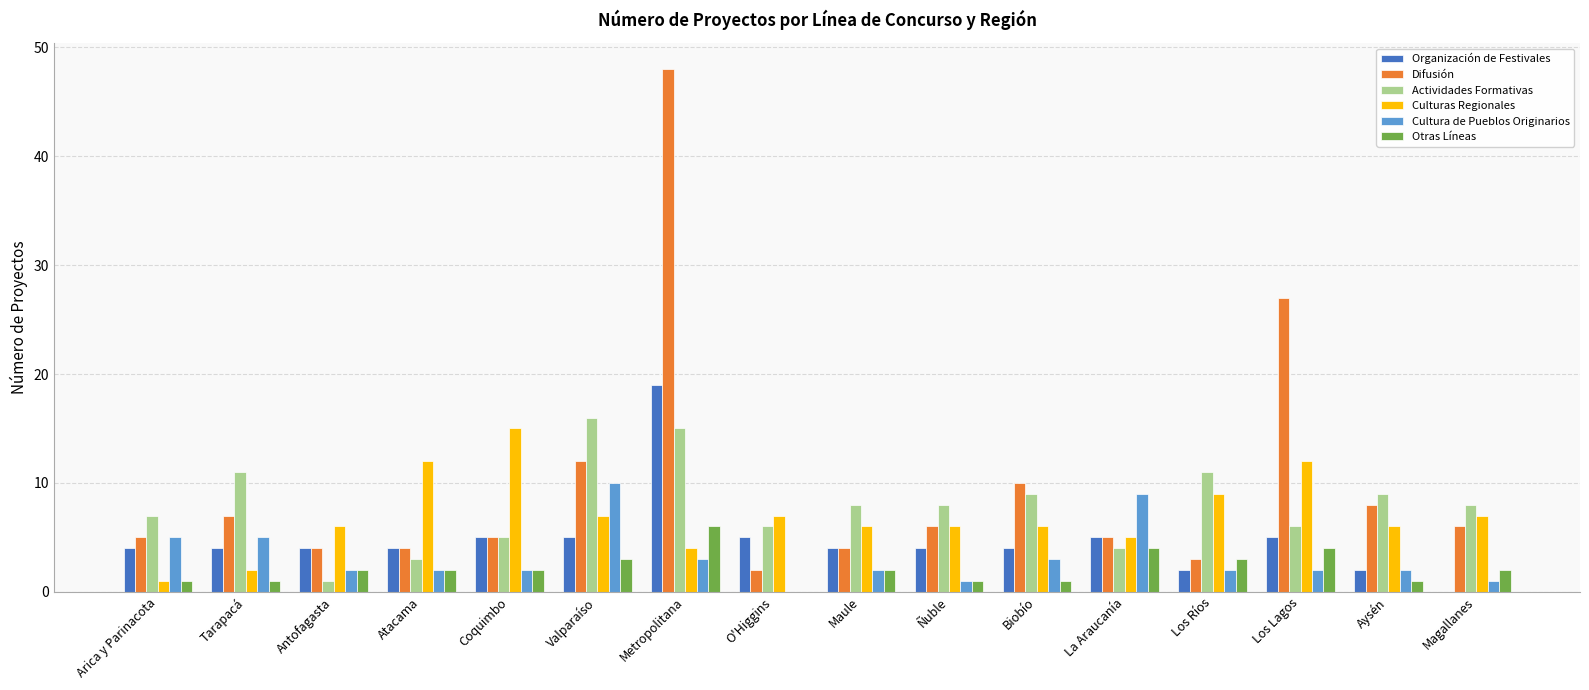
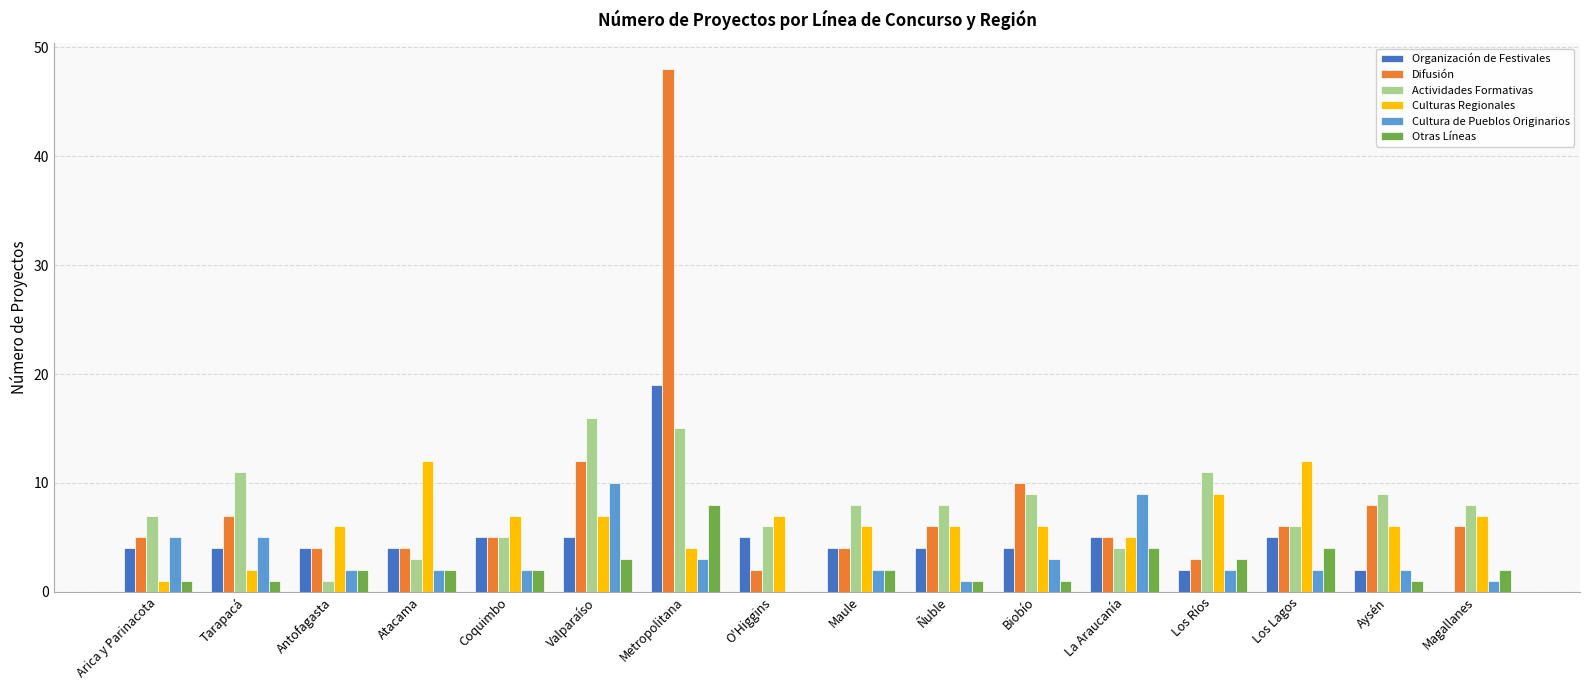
  {
    "Difusión": {
      "Arica y Parinacota": 5,
      "Tarapacá": 7,
      "Antofagasta": 4,
      "Atacama": 4,
      "Coquimbo": 5,
      "Valparaíso": 12,
      "Metropolitana": 48,
      "O'Higgins": 2,
      "Maule": 4,
      "Ñuble": 6,
      "Biobío": 10,
      "La Araucanía": 5,
      "Los Ríos": 3,
-     "Los Lagos": 27,
+     "Los Lagos": 6,
      "Aysén": 8,
      "Magallanes": 6
    },
    "Actividades Formativas": {
      "Arica y Parinacota": 7,
      "Tarapacá": 11,
      "Antofagasta": 1,
      "Atacama": 3,
      "Coquimbo": 5,
      "Valparaíso": 16,
      "Metropolitana": 15,
      "O'Higgins": 6,
      "Maule": 8,
      "Ñuble": 8,
      "Biobío": 9,
      "La Araucanía": 4,
      "Los Ríos": 11,
      "Los Lagos": 6,
      "Aysén": 9,
      "Magallanes": 8
    },
    "Culturas Regionales": {
      "Arica y Parinacota": 1,
      "Tarapacá": 2,
      "Antofagasta": 6,
      "Atacama": 12,
-     "Coquimbo": 15,
+     "Coquimbo": 7,
      "Valparaíso": 7,
      "Metropolitana": 4,
      "O'Higgins": 7,
      "Maule": 6,
      "Ñuble": 6,
      "Biobío": 6,
      "La Araucanía": 5,
      "Los Ríos": 9,
      "Los Lagos": 12,
      "Aysén": 6,
      "Magallanes": 7
    },
    "Otras Líneas": {
      "Arica y Parinacota": 1,
      "Tarapacá": 1,
      "Antofagasta": 2,
      "Atacama": 2,
      "Coquimbo": 2,
      "Valparaíso": 3,
-     "Metropolitana": 6,
+     "Metropolitana": 8,
      "O'Higgins": 0,
      "Maule": 2,
      "Ñuble": 1,
      "Biobío": 1,
      "La Araucanía": 4,
      "Los Ríos": 3,
      "Los Lagos": 4,
      "Aysén": 1,
      "Magallanes": 2
    }
  }
